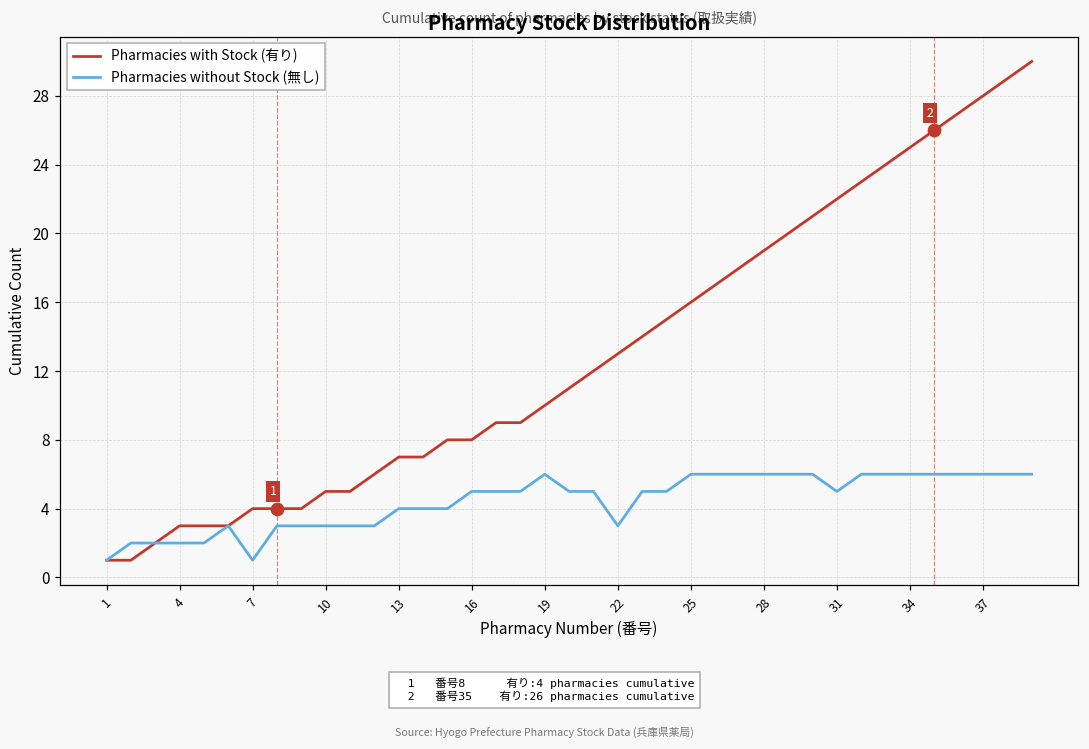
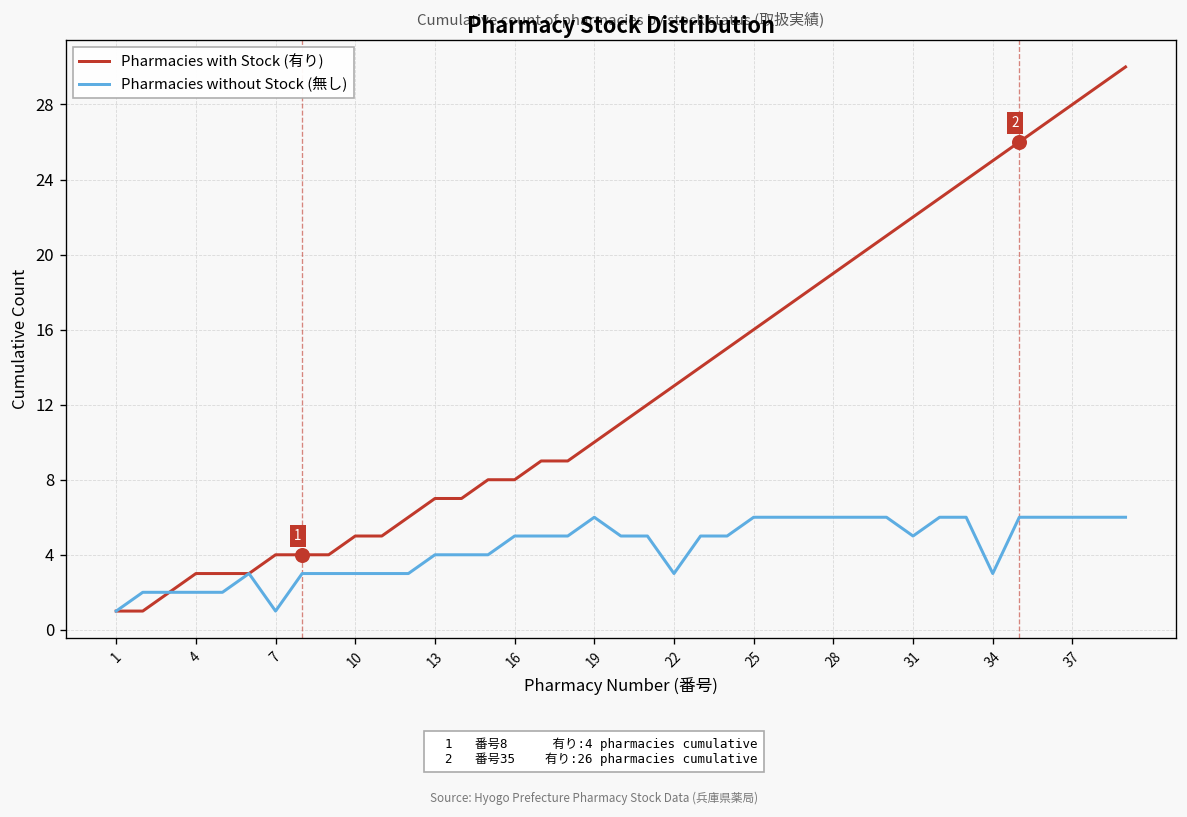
  {
    "Pharmacies without Stock (無し)": {
      "4": 2,
      "7": 1,
      "10": 3,
      "13": 4,
      "16": 5,
      "19": 6,
      "22": 3,
      "25": 6,
      "28": 6,
      "31": 5,
-     "34": 6,
+     "34": 3,
      "37": 6
    }
  }
